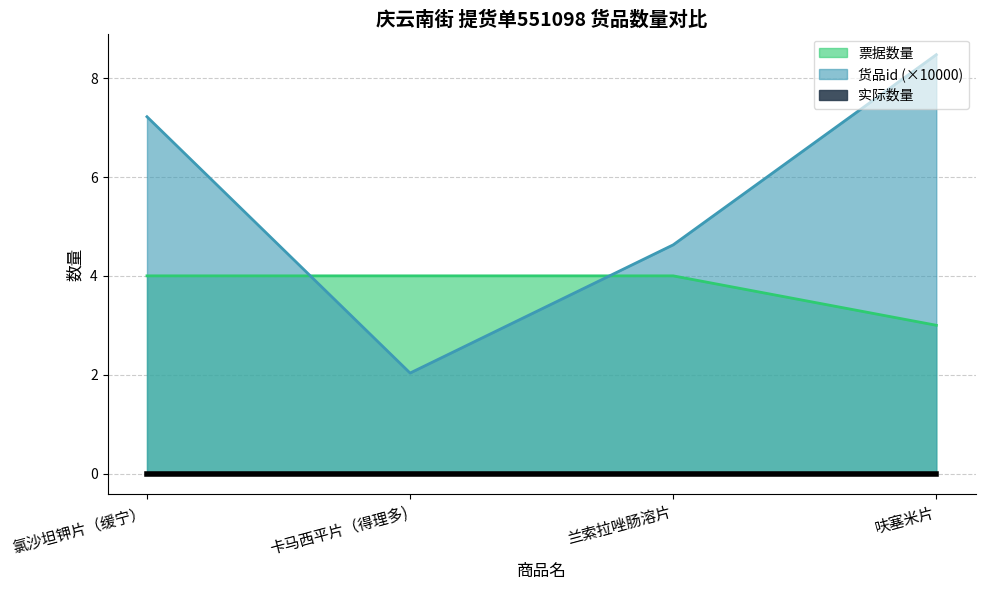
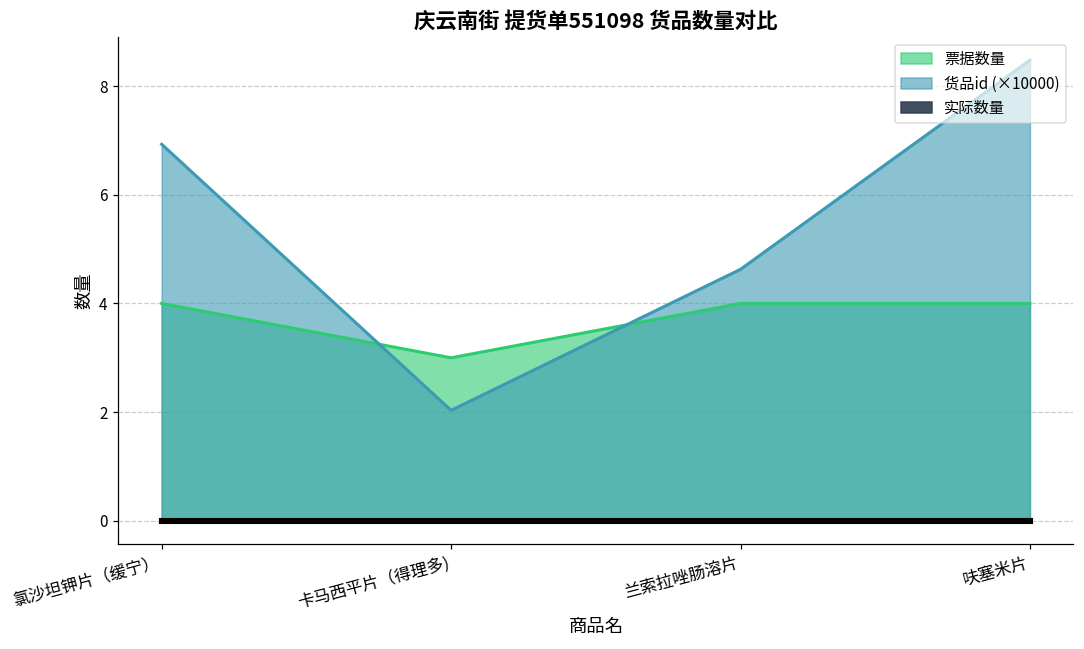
  {
    "票据数量": {
      "氯沙坦钾片（缓宁）": 4,
-     "卡马西平片（得理多)": 4,
+     "卡马西平片（得理多)": 3,
      "兰索拉唑肠溶片": 4,
-     "呋塞米片": 3
+     "呋塞米片": 4
    },
    "货品id (×10000)": {
-     "氯沙坦钾片（缓宁）": 7.2,
+     "氯沙坦钾片（缓宁）": 6.9,
      "卡马西平片（得理多)": 2.0,
      "兰索拉唑肠溶片": 4.6
    },
    "实际数量": {
      "氯沙坦钾片（缓宁）": 0.0,
      "卡马西平片（得理多)": 0.0,
      "兰索拉唑肠溶片": 0.0,
      "呋塞米片": 0.0
    }
  }
